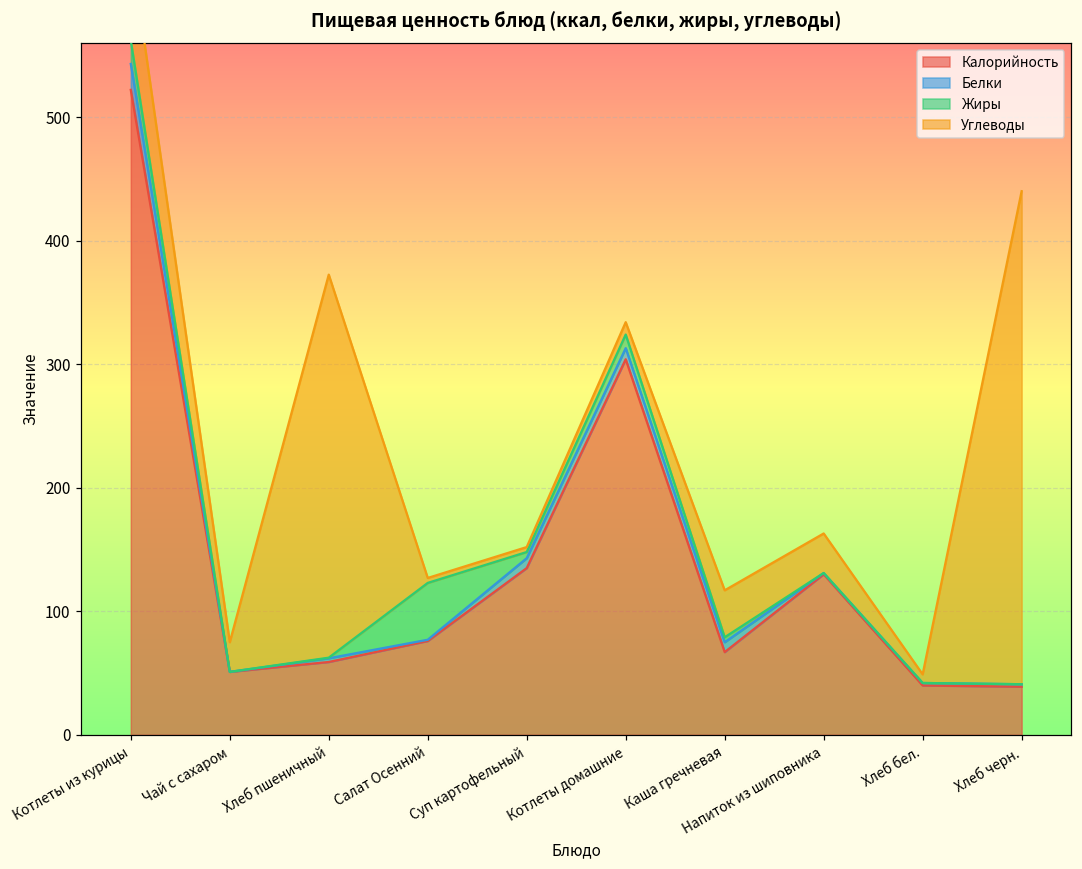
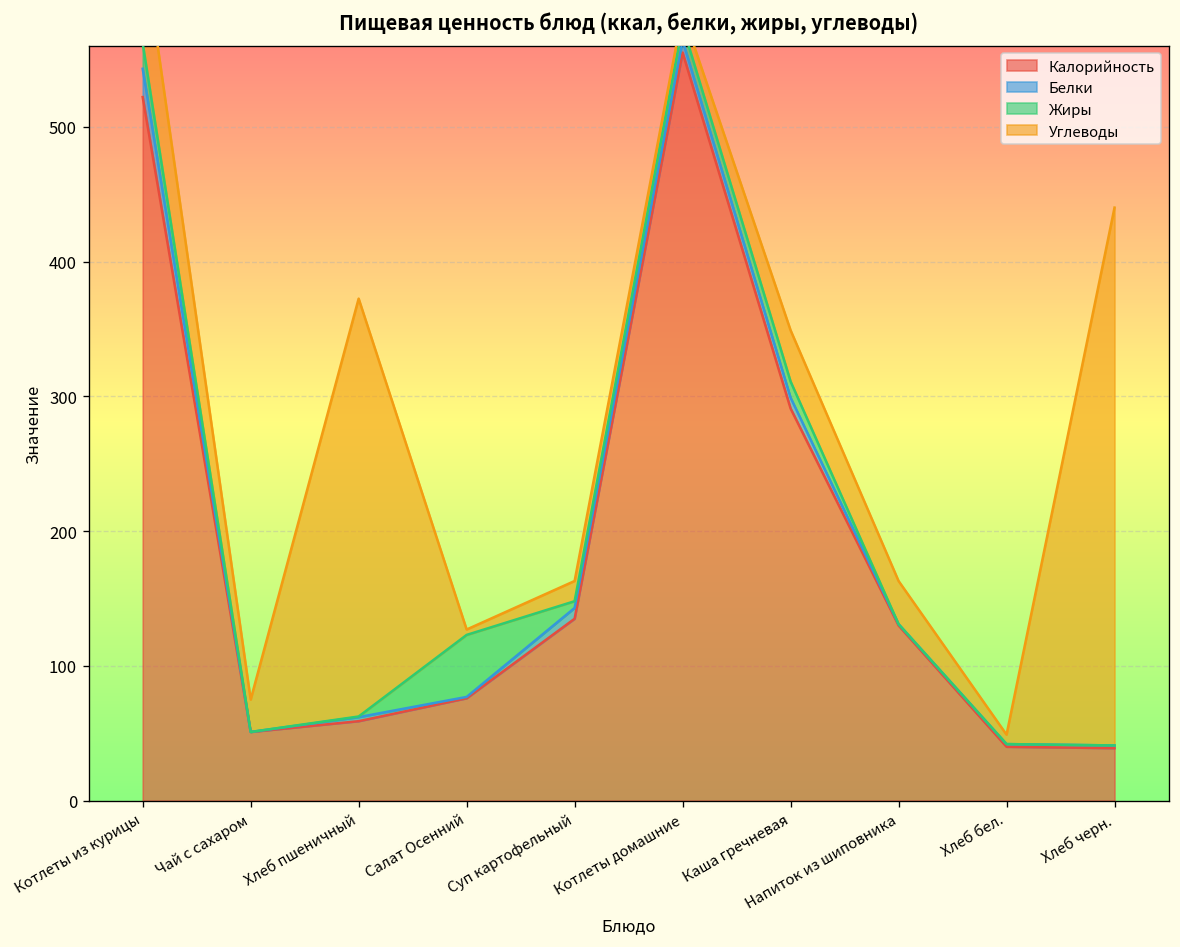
  {
    "Калорийность": {
      "Котлеты из курицы": 522,
      "Хлеб пшеничный": 59,
      "Суп картофельный": 135,
-     "Котлеты домашние": 304,
-     "Каша гречневая": 67
+     "Котлеты домашние": 555,
+     "Каша гречневая": 291
    },
    "Белки": {
      "Котлеты из курицы": 21,
      "Суп картофельный": 8,
      "Каша гречневая": 8
    },
    "Жиры": {
      "Салат Осенний": 46,
      "Суп картофельный": 5,
-     "Каша гречневая": 4
+     "Каша гречневая": 12
    },
    "Углеводы": {
      "Чай с сахаром": 24,
      "Хлеб пшеничный": 310,
      "Салат Осенний": 4,
-     "Суп картофельный": 4,
+     "Суп картофельный": 15,
      "Каша гречневая": 38,
      "Напиток из шиповника": 32,
      "Хлеб бел.": 7,
      "Хлеб черн.": 399
    }
  }
